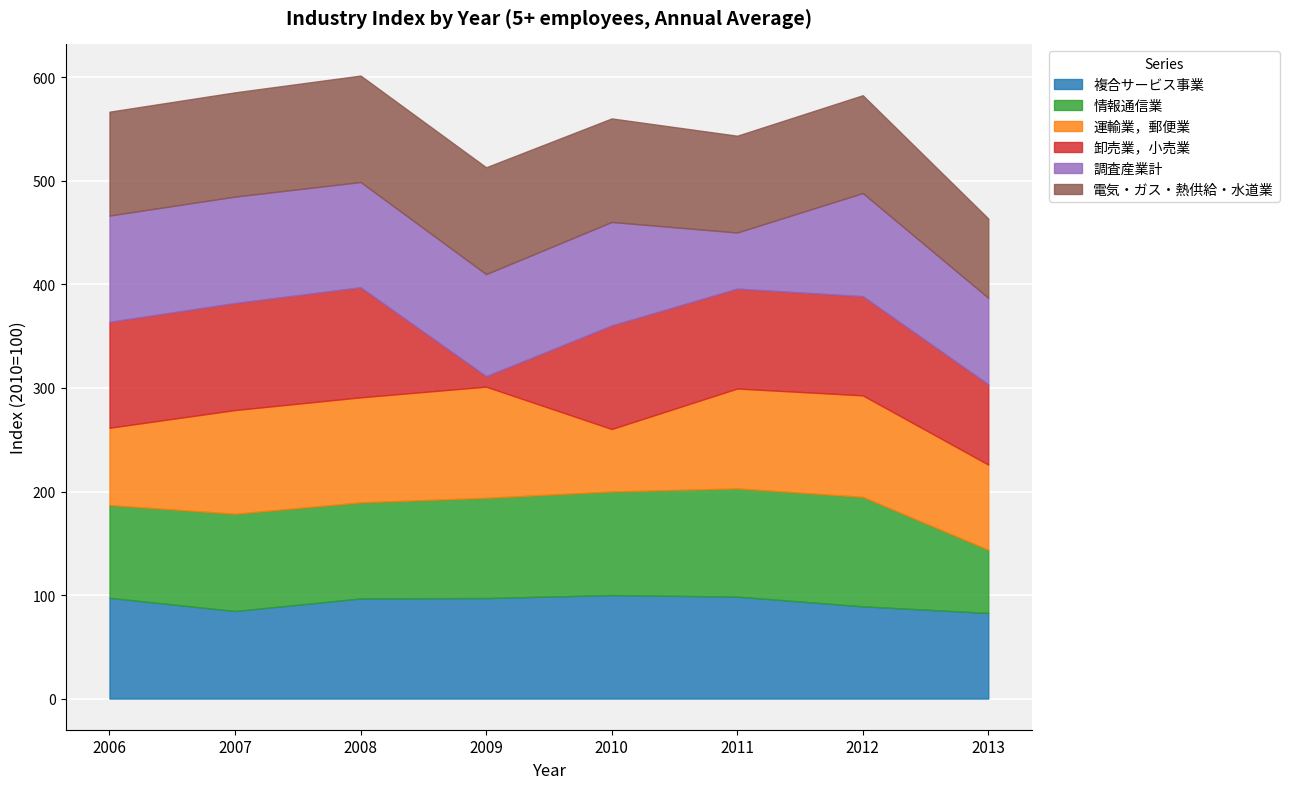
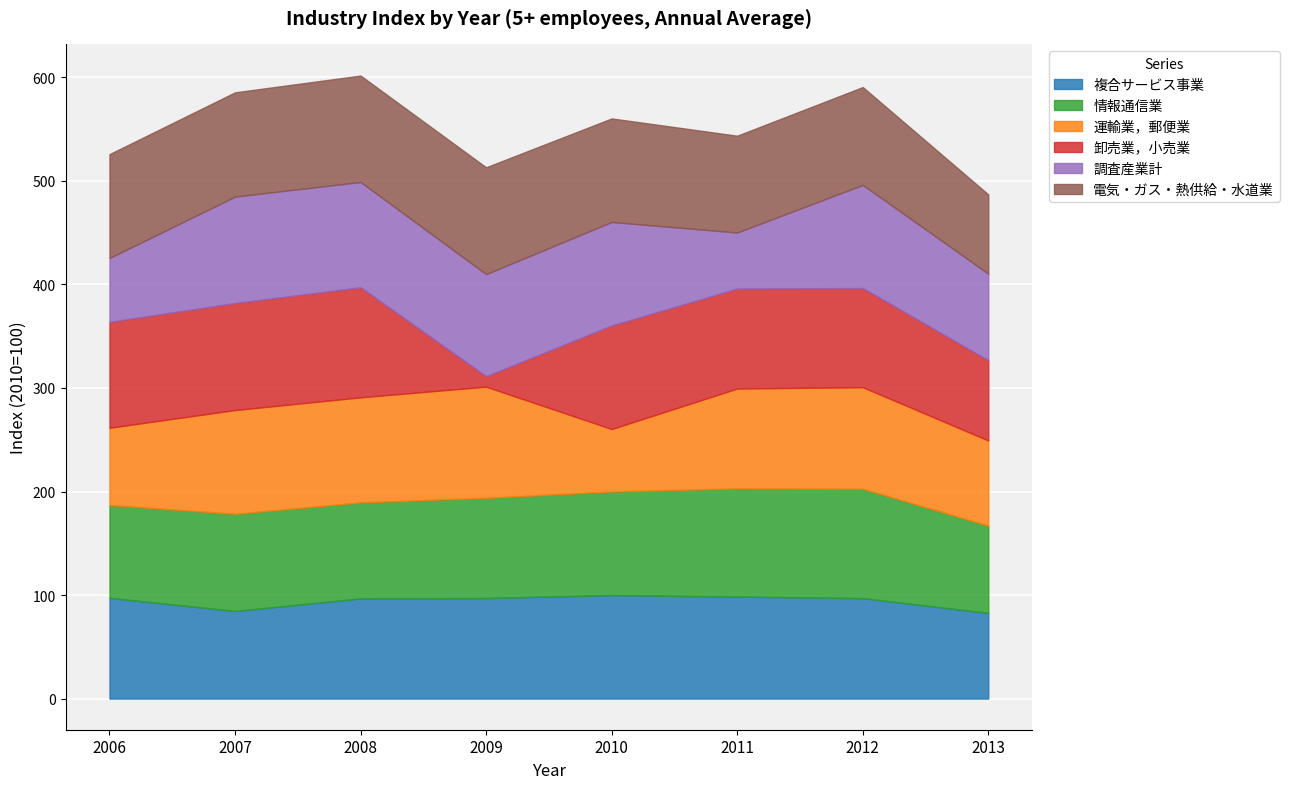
  {
    "複合サービス事業": {
      "2006": 97,
      "2007": 85,
      "2008": 97,
      "2009": 97,
      "2010": 100,
      "2011": 99,
-     "2012": 89,
+     "2012": 97,
      "2013": 83
    },
    "情報通信業": {
      "2006": 90,
      "2007": 94,
      "2008": 93,
      "2009": 97,
      "2010": 100,
      "2011": 105,
      "2012": 106,
-     "2013": 61
+     "2013": 84
    },
    "運輸業，郵便業": {
      "2006": 75,
      "2007": 100,
      "2008": 102,
      "2009": 107,
      "2010": 60,
      "2011": 97,
      "2012": 98,
      "2013": 82
    },
    "卸売業，小売業": {
      "2006": 102,
      "2007": 103,
      "2008": 106,
      "2009": 10,
      "2010": 100,
      "2011": 97,
      "2012": 96,
      "2013": 78
    },
    "調査産業計": {
-     "2006": 103,
+     "2006": 62,
      "2007": 103,
      "2008": 102,
      "2009": 99,
      "2010": 100,
      "2011": 54,
      "2012": 100,
      "2013": 84
    },
    "電気・ガス・熱供給・水道業": {
      "2006": 100,
      "2007": 101,
      "2008": 103,
      "2009": 103,
      "2010": 100,
      "2011": 94,
      "2012": 95,
      "2013": 77
    }
  }
